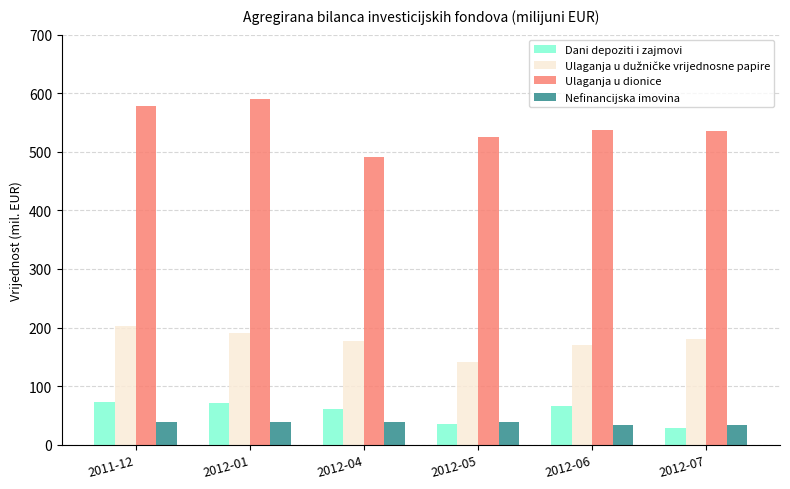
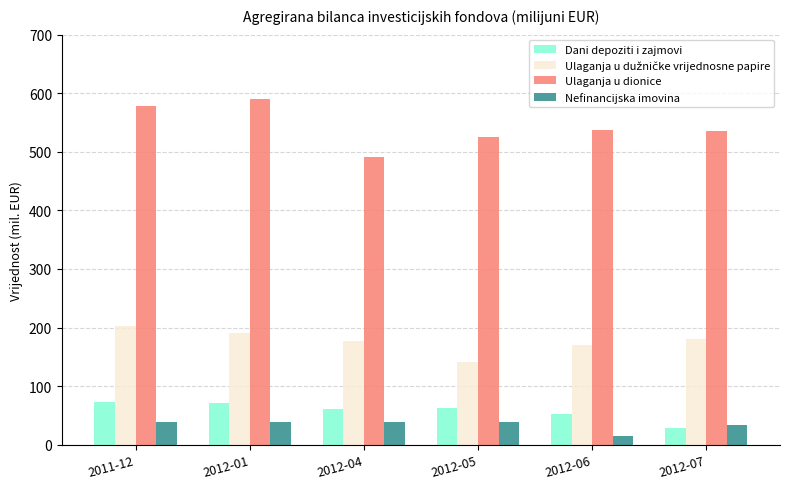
  {
    "Dani depoziti i zajmovi": {
      "2011-12": 70,
      "2012-01": 70,
      "2012-04": 60,
-     "2012-05": 40,
-     "2012-06": 70,
+     "2012-05": 60,
+     "2012-06": 50,
      "2012-07": 30
    },
    "Ulaganja u dužničke vrijednosne papire": {
      "2011-12": 200,
      "2012-01": 190,
      "2012-04": 180,
      "2012-05": 140,
      "2012-06": 170,
      "2012-07": 180
    },
    "Ulaganja u dionice": {
      "2011-12": 580,
      "2012-01": 590,
      "2012-04": 490,
      "2012-05": 530,
      "2012-06": 540,
      "2012-07": 540
    },
    "Nefinancijska imovina": {
      "2011-12": 40,
      "2012-01": 40,
      "2012-04": 40,
      "2012-05": 40,
-     "2012-06": 30,
+     "2012-06": 10,
      "2012-07": 30
    }
  }
